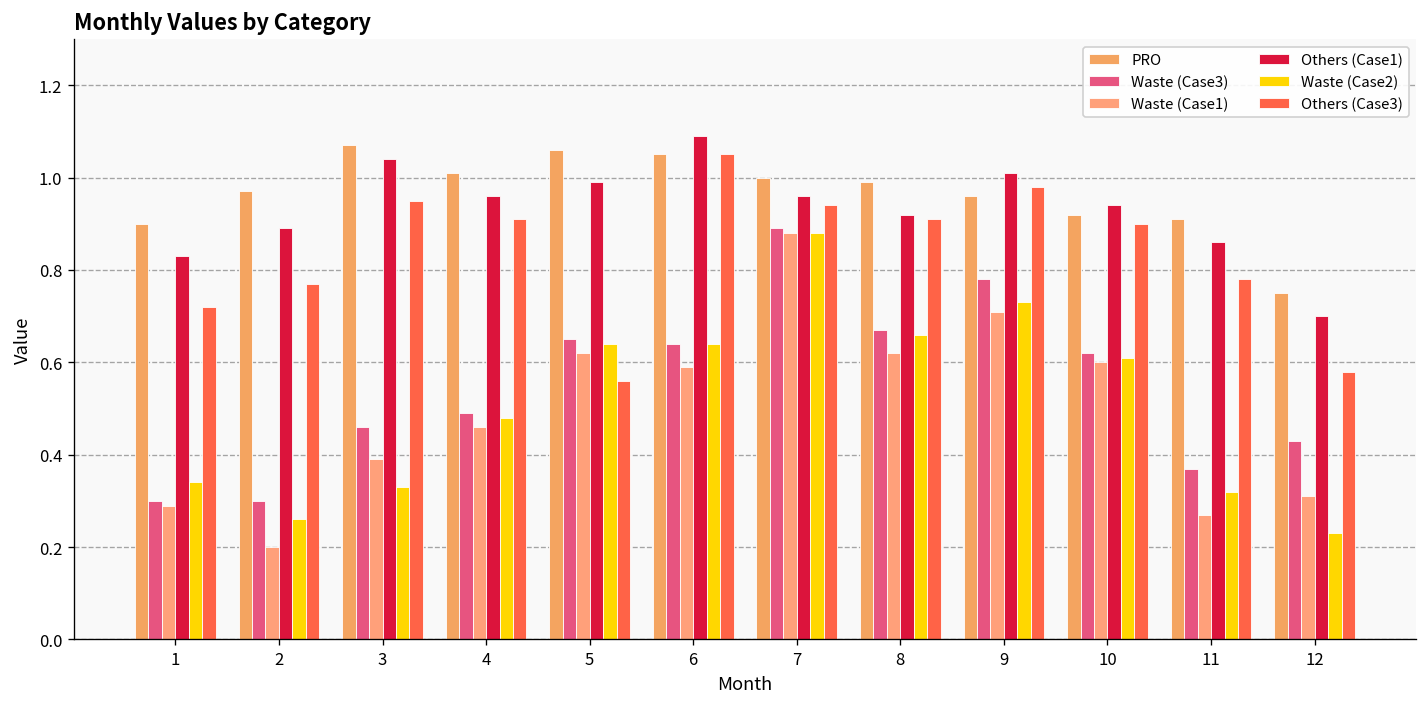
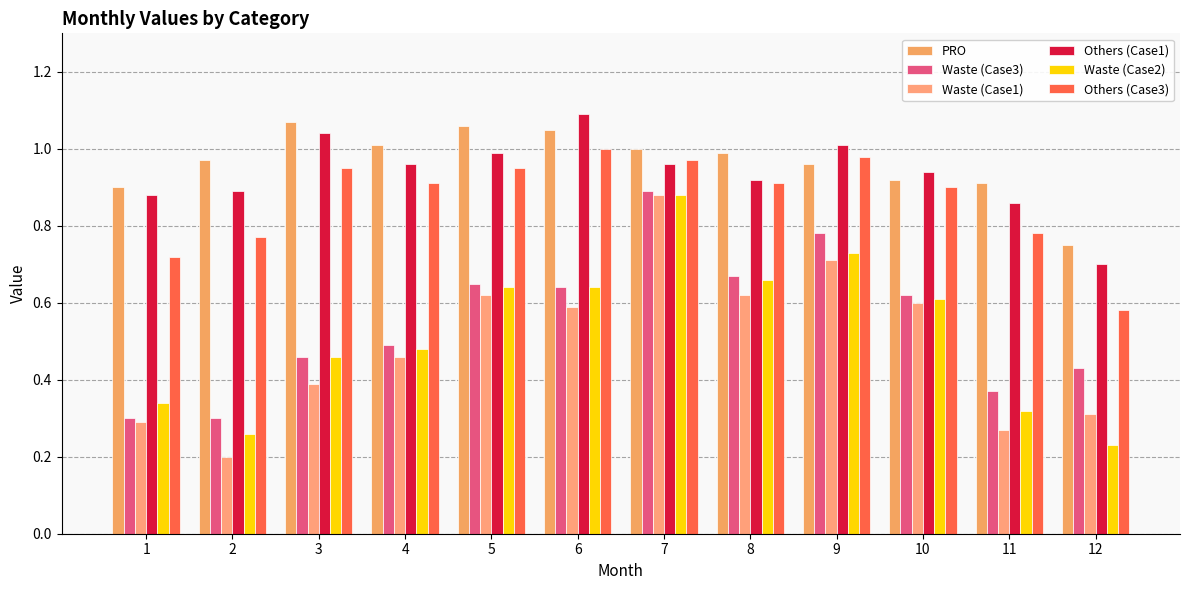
  {
    "Waste (Case3)": {
      "1": 0.30,
      "2": 0.30,
      "3": 0.46,
      "4": 0.49,
      "5": 0.65,
      "6": 0.64,
      "7": 0.89,
      "8": 0.67,
      "9": 0.78,
      "10": 0.62,
      "11": 0.37,
      "12": 0.43
    },
    "Others (Case1)": {
-     "1": 0.83,
+     "1": 0.88,
      "2": 0.89,
      "3": 1.04,
      "4": 0.96,
      "5": 0.99,
      "6": 1.09,
      "7": 0.96,
      "8": 0.92,
      "9": 1.01,
      "10": 0.94,
      "11": 0.86,
      "12": 0.70
    },
    "Waste (Case2)": {
      "1": 0.34,
      "2": 0.26,
-     "3": 0.33,
+     "3": 0.46,
      "4": 0.48,
      "5": 0.64,
      "6": 0.64,
      "7": 0.88,
      "8": 0.66,
      "9": 0.73,
      "10": 0.61,
      "11": 0.32,
      "12": 0.23
    },
    "Others (Case3)": {
      "1": 0.72,
      "2": 0.77,
      "3": 0.95,
      "4": 0.91,
-     "5": 0.56,
-     "6": 1.05,
-     "7": 0.94,
+     "5": 0.95,
+     "6": 1.00,
+     "7": 0.97,
      "8": 0.91,
      "9": 0.98,
      "10": 0.90,
      "11": 0.78,
      "12": 0.58
    }
  }
